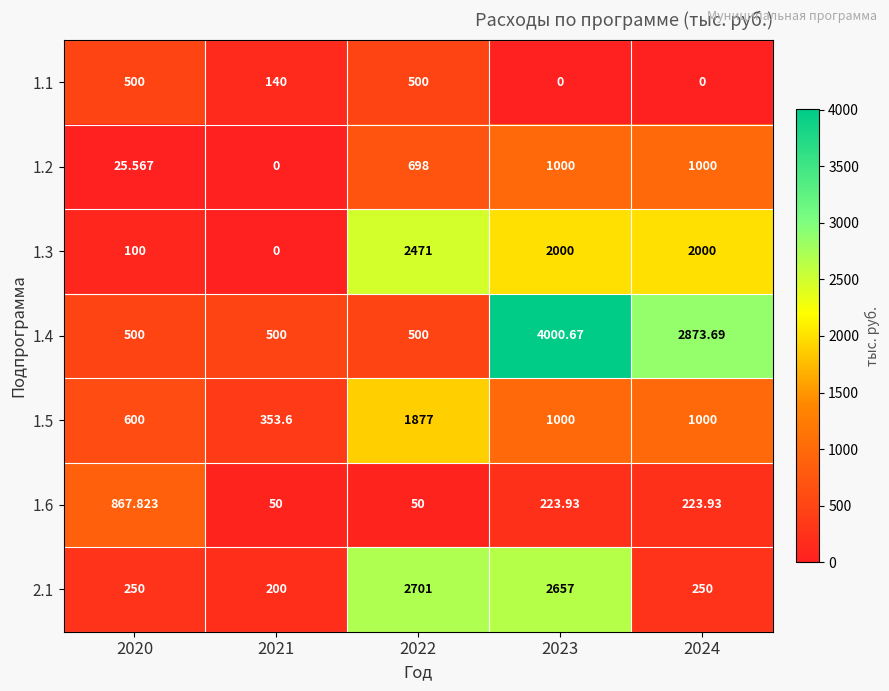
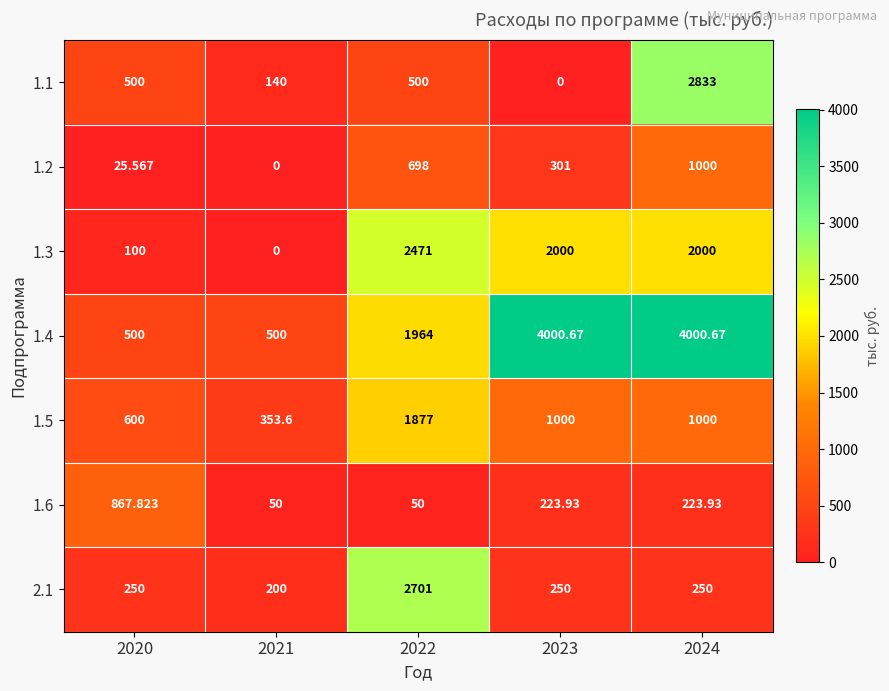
  {
    "1.1": {
      "2020": 500,
      "2021": 140,
      "2022": 500,
      "2023": 0,
-     "2024": 0
+     "2024": 2833
    },
    "1.2": {
      "2020": 25.567,
      "2021": 0,
      "2022": 698,
-     "2023": 1000,
+     "2023": 301,
      "2024": 1000
    },
    "1.3": {
      "2020": 100,
      "2021": 0,
      "2022": 2471,
      "2023": 2000,
      "2024": 2000
    },
    "1.4": {
      "2020": 500,
      "2021": 500,
-     "2022": 500,
+     "2022": 1964,
      "2023": 4000.67,
-     "2024": 2873.69
+     "2024": 4000.67
    },
    "1.5": {
      "2020": 600,
      "2021": 353.6,
      "2022": 1877,
      "2023": 1000,
      "2024": 1000
    },
    "1.6": {
      "2020": 867.823,
      "2021": 50,
      "2022": 50,
      "2023": 223.93,
      "2024": 223.93
    },
    "2.1": {
      "2020": 250,
      "2021": 200,
      "2022": 2701,
-     "2023": 2657,
+     "2023": 250,
      "2024": 250
    }
  }
